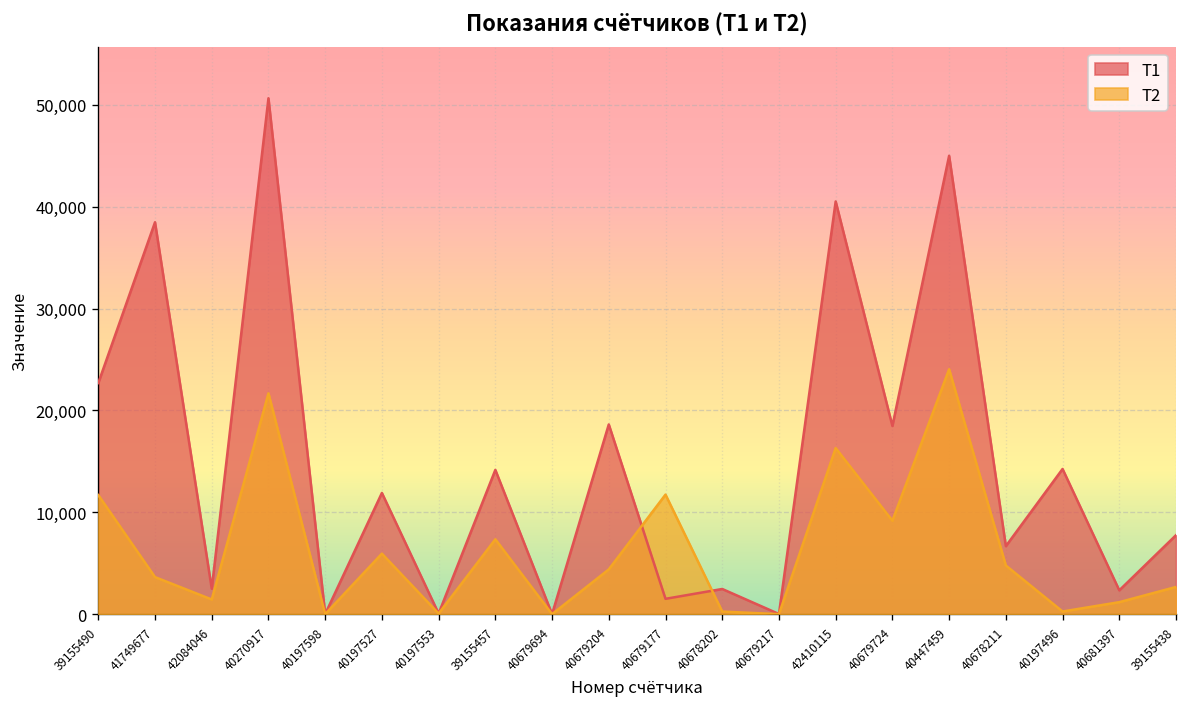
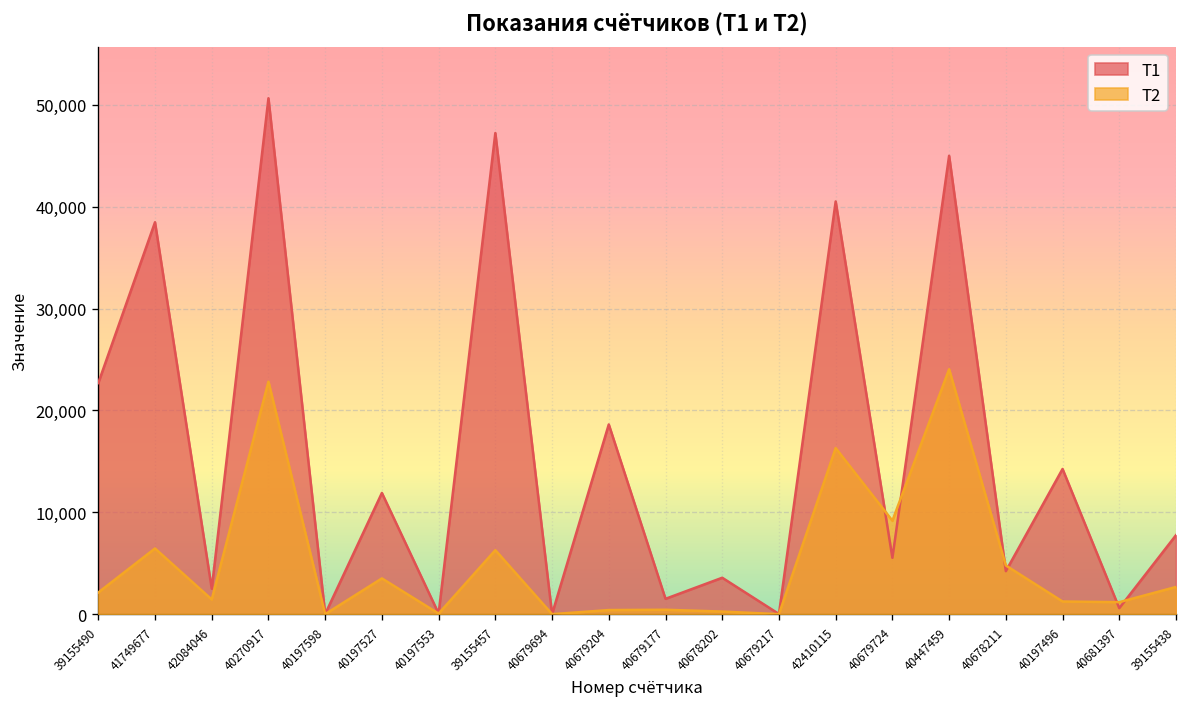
  {
    "Т1": {
      "39155490": "23,000",
      "41749677": "38,000",
      "42084046": "3,000",
      "40270917": "51,000",
      "40197527": "12,000",
-     "39155457": "14,000",
+     "39155457": "47,000",
      "40679204": "19,000",
      "40679177": "2,000",
-     "40678202": "2,000",
+     "40678202": "4,000",
      "42410115": "41,000",
-     "40679724": "18,000",
+     "40679724": "6,000",
      "40447459": "45,000",
-     "40678211": "7,000",
+     "40678211": "4,000",
      "40197496": "14,000",
-     "40681397": "2,000",
+     "40681397": "1,000",
      "39155438": "8,000"
    },
    "Т2": {
-     "39155490": "12,000",
-     "41749677": "4,000",
+     "39155490": "2,000",
+     "41749677": "6,000",
      "42084046": "1,000",
-     "40270917": "22,000",
-     "40197527": "6,000",
-     "39155457": "7,000",
-     "40679204": "4,000",
-     "40679177": "12,000",
+     "40270917": "23,000",
+     "40197527": "4,000",
+     "39155457": "6,000",
+     "40679204": "0",
+     "40679177": "0",
      "40678202": "0",
      "42410115": "16,000",
      "40679724": "9,000",
      "40447459": "24,000",
      "40678211": "5,000",
-     "40197496": "0",
+     "40197496": "1,000",
      "40681397": "1,000",
      "39155438": "3,000"
    }
  }
